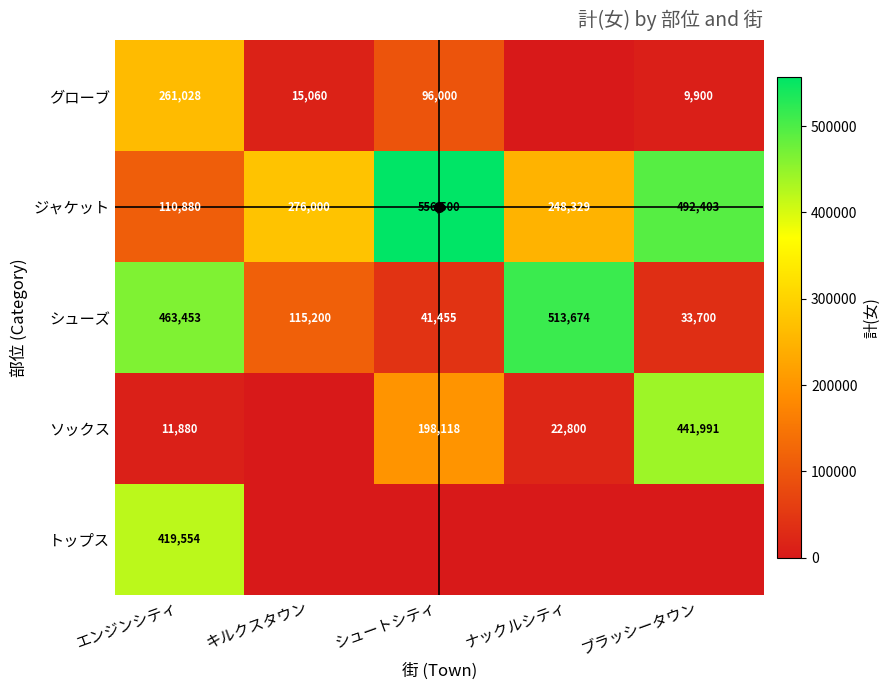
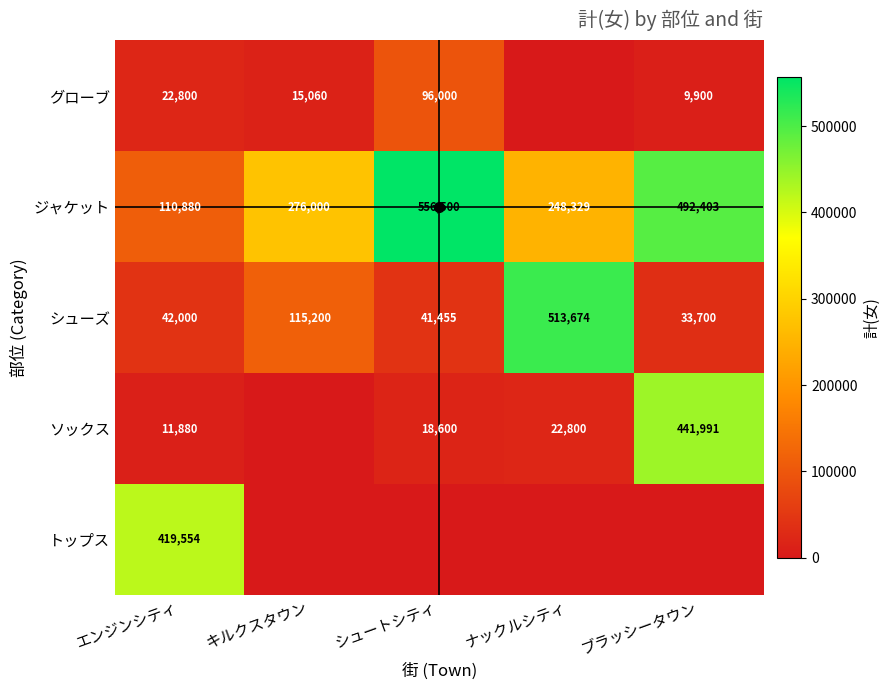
  {
    "グローブ": {
-     "エンジンシティ": "261,028",
+     "エンジンシティ": "22,800",
      "キルクスタウン": "15,060",
      "シュートシティ": "96,000",
      "ブラッシータウン": "9,900"
    },
    "ジャケット": {
      "エンジンシティ": "110,880",
      "キルクスタウン": "276,000",
      "ナックルシティ": "248,329",
      "ブラッシータウン": "492,403"
    },
    "シューズ": {
-     "エンジンシティ": "463,453",
+     "エンジンシティ": "42,000",
      "キルクスタウン": "115,200",
      "シュートシティ": "41,455",
      "ナックルシティ": "513,674",
      "ブラッシータウン": "33,700"
    },
    "ソックス": {
      "エンジンシティ": "11,880",
-     "シュートシティ": "198,118",
+     "シュートシティ": "18,600",
      "ナックルシティ": "22,800",
      "ブラッシータウン": "441,991"
    },
    "トップス": {
      "エンジンシティ": "419,554"
    }
  }
